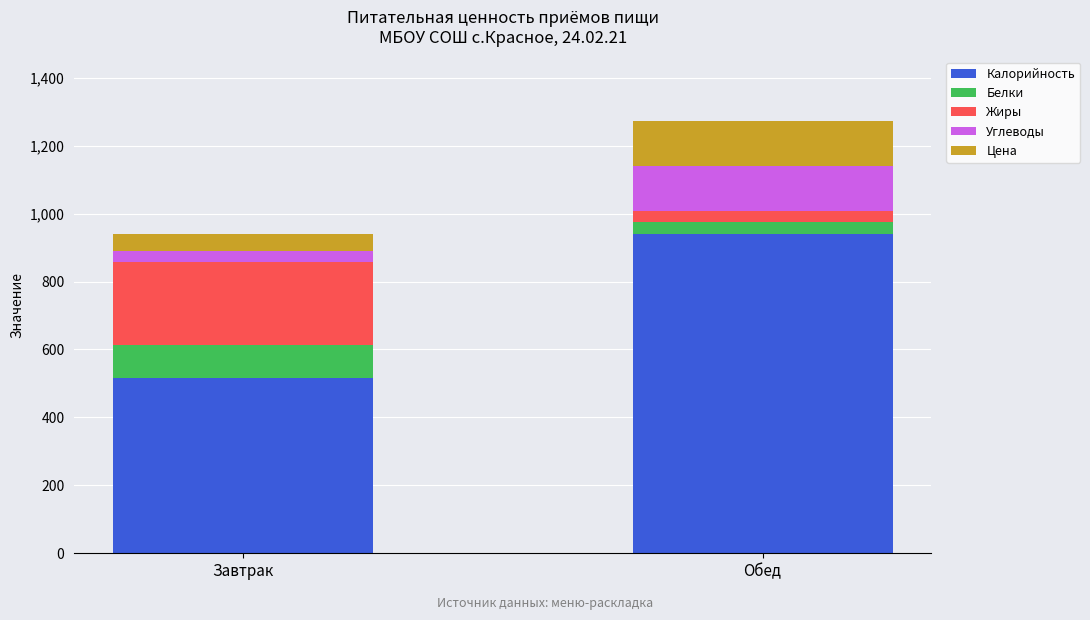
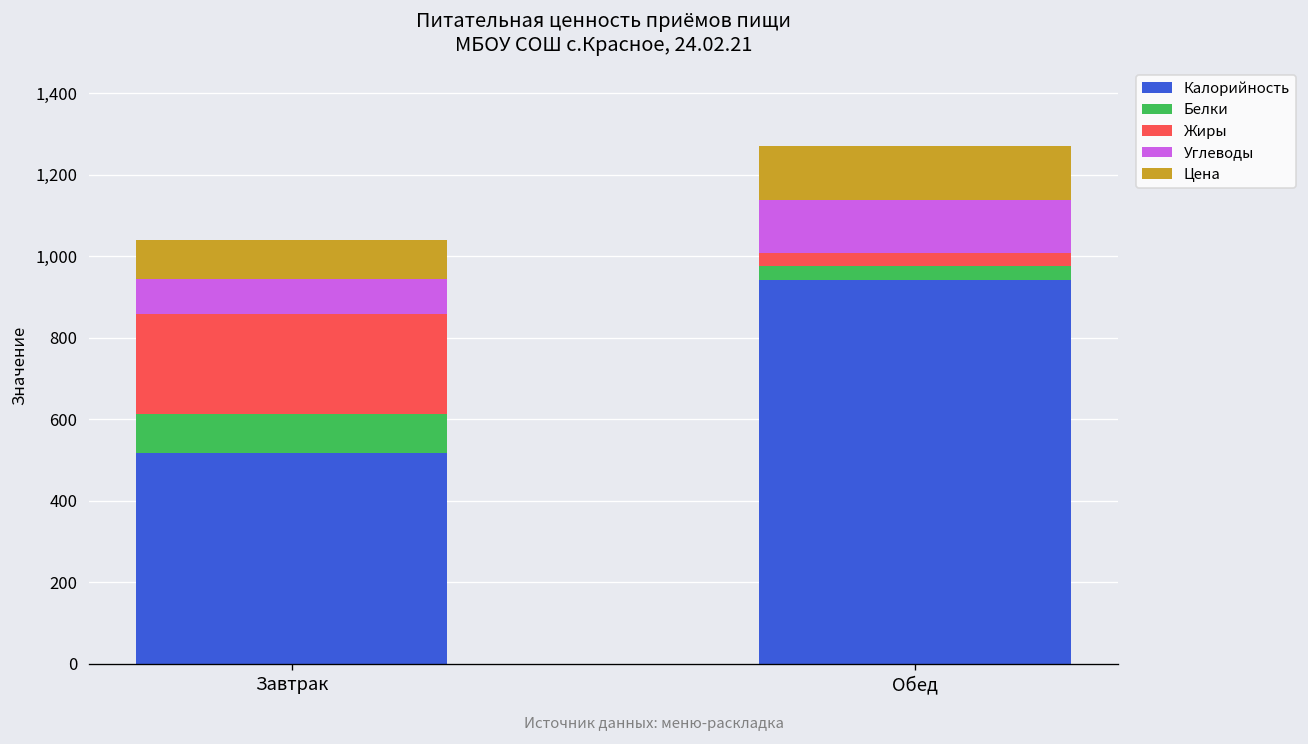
  {
    "Калорийность": {
      "Завтрак": 520,
      "Обед": 940
    },
    "Белки": {
      "Завтрак": 100,
      "Обед": 40
    },
    "Жиры": {
      "Завтрак": 250,
      "Обед": 30
    },
    "Углеводы": {
-     "Завтрак": 30,
+     "Завтрак": 90,
      "Обед": 130
    },
    "Цена": {
-     "Завтрак": 50,
+     "Завтрак": 100,
      "Обед": 130
    }
  }
